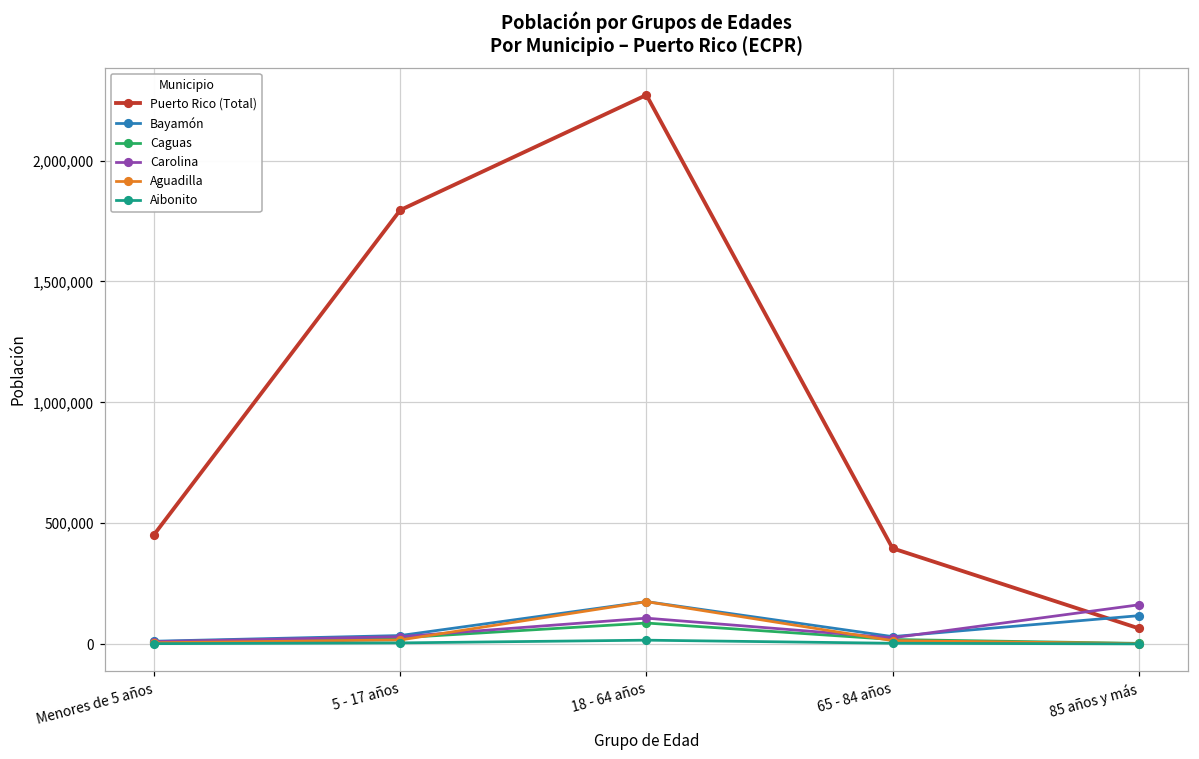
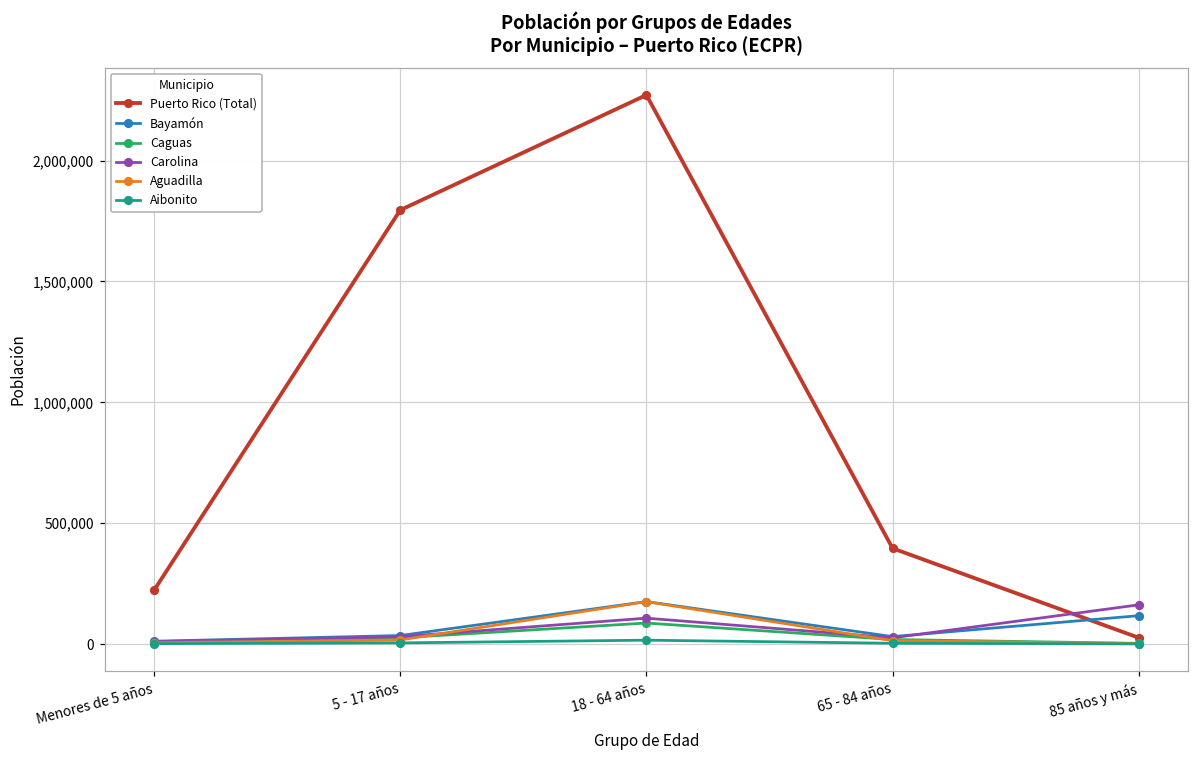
  {
    "Puerto Rico (Total)": {
-     "Menores de 5 años": "450,000",
+     "Menores de 5 años": "220,000",
      "5 - 17 años": "1,800,000",
      "18 - 64 años": "2,270,000",
      "65 - 84 años": "400,000",
-     "85 años y más": "60,000"
+     "85 años y más": "30,000"
    },
    "Bayamón": {
      "85 años y más": "120,000"
    },
    "Carolina": {
      "18 - 64 años": "110,000",
      "85 años y más": "160,000"
    }
  }
